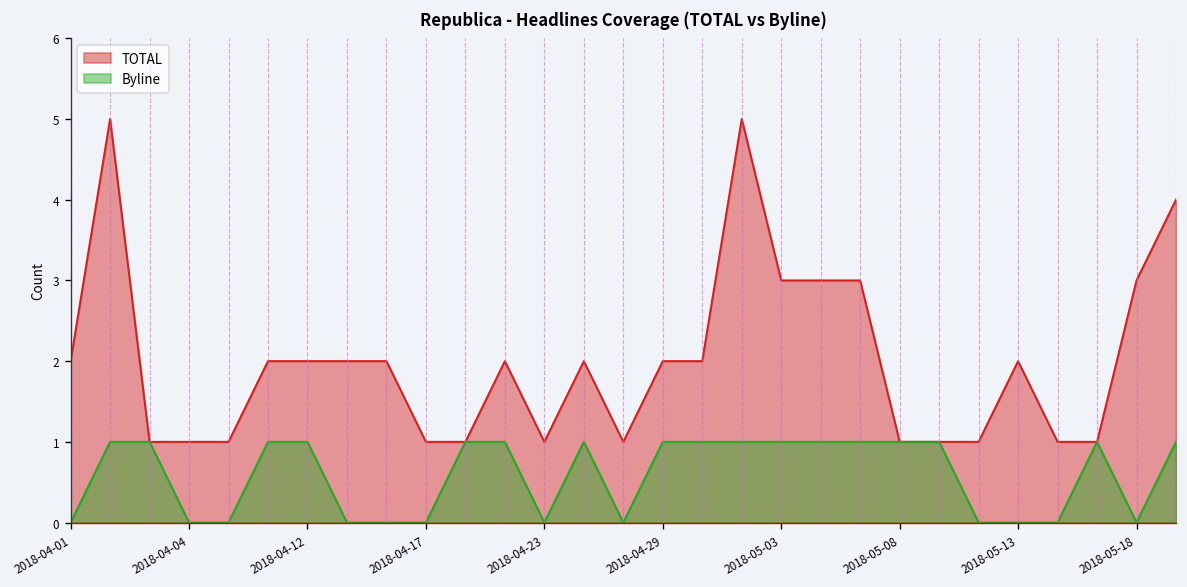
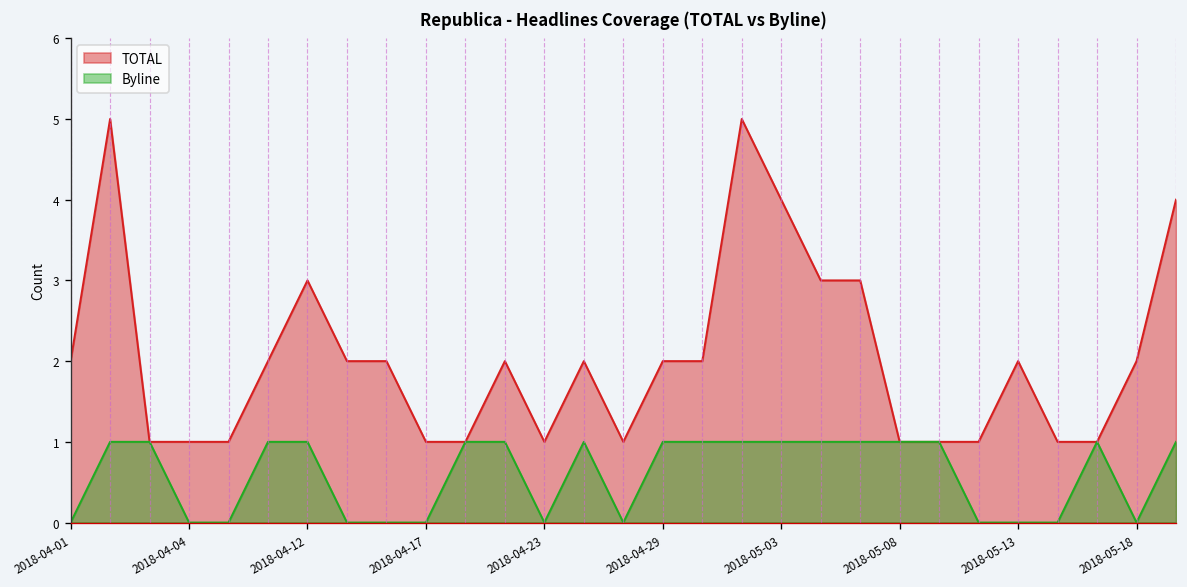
  {
    "TOTAL": {
      "2018-04-01": 2,
      "2018-04-04": 1,
-     "2018-04-12": 2,
+     "2018-04-12": 3,
      "2018-04-17": 1,
      "2018-04-23": 1,
      "2018-04-29": 2,
-     "2018-05-03": 3,
+     "2018-05-03": 4,
      "2018-05-13": 2,
-     "2018-05-18": 3
+     "2018-05-18": 2
    },
    "Byline": {
      "2018-04-01": 0,
      "2018-04-04": 0,
      "2018-04-12": 1,
      "2018-04-17": 0,
      "2018-04-23": 0,
      "2018-04-29": 1,
      "2018-05-03": 1,
      "2018-05-13": 0,
      "2018-05-18": 0
    }
  }
